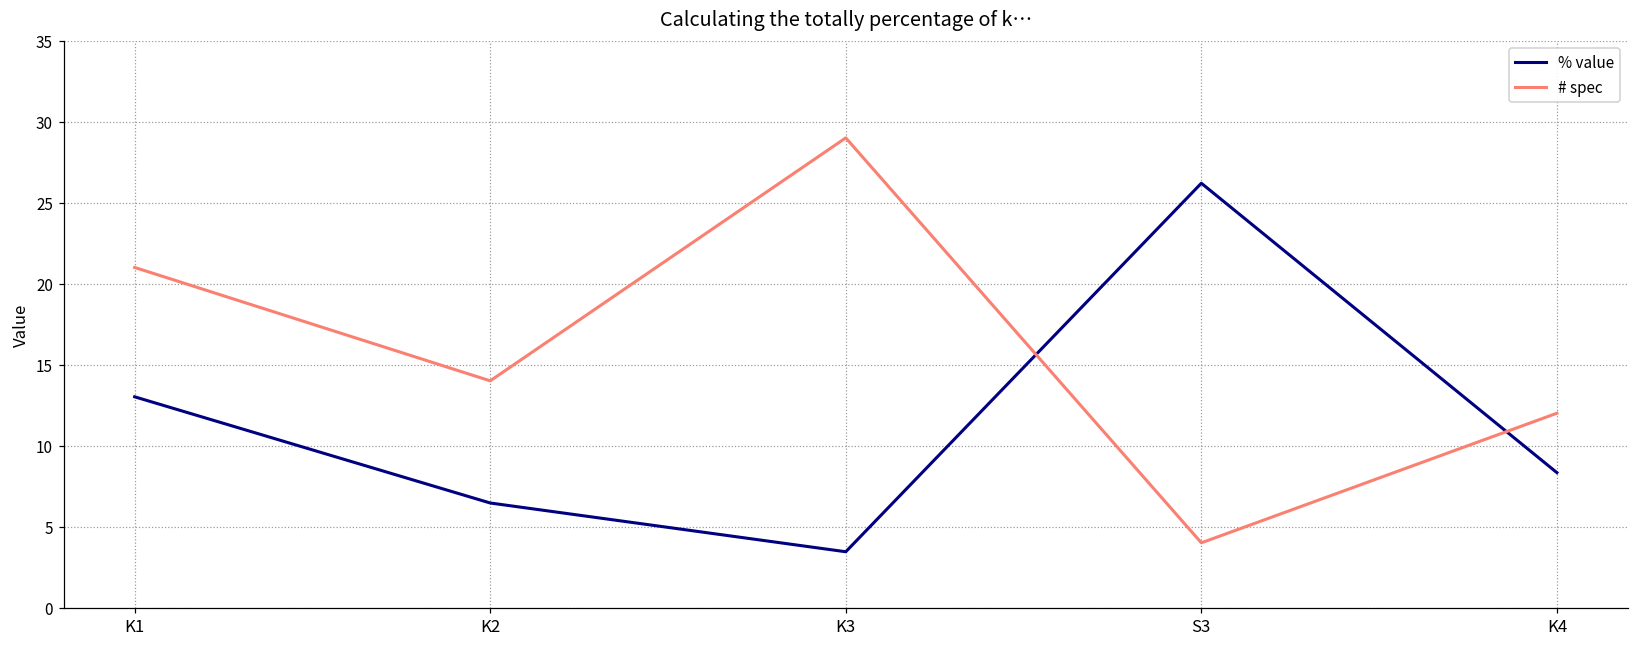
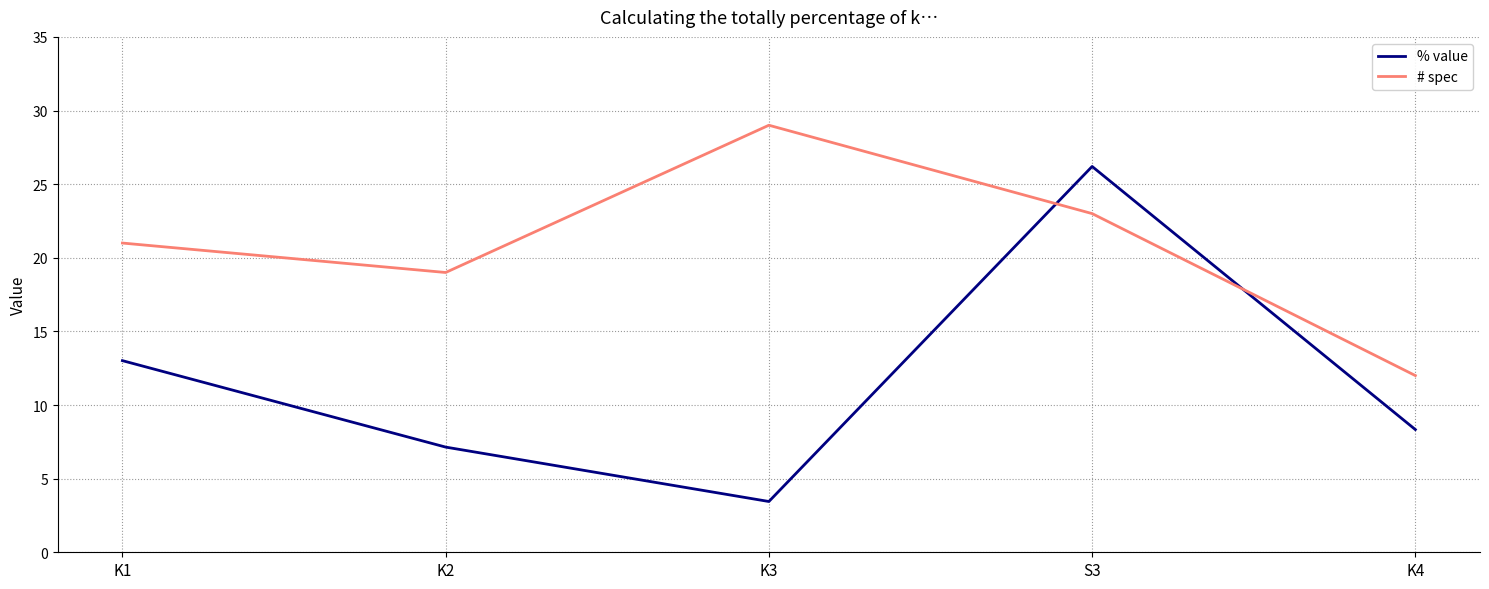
  {
    "% value": {
      "K1": 13.0,
-     "K2": 6.5,
+     "K2": 7.1,
      "K3": 3.4,
      "S3": 26.2,
      "K4": 8.3
    },
    "# spec": {
      "K1": 21,
-     "K2": 14,
+     "K2": 19,
      "K3": 29,
-     "S3": 4,
+     "S3": 23,
      "K4": 12
    }
  }
